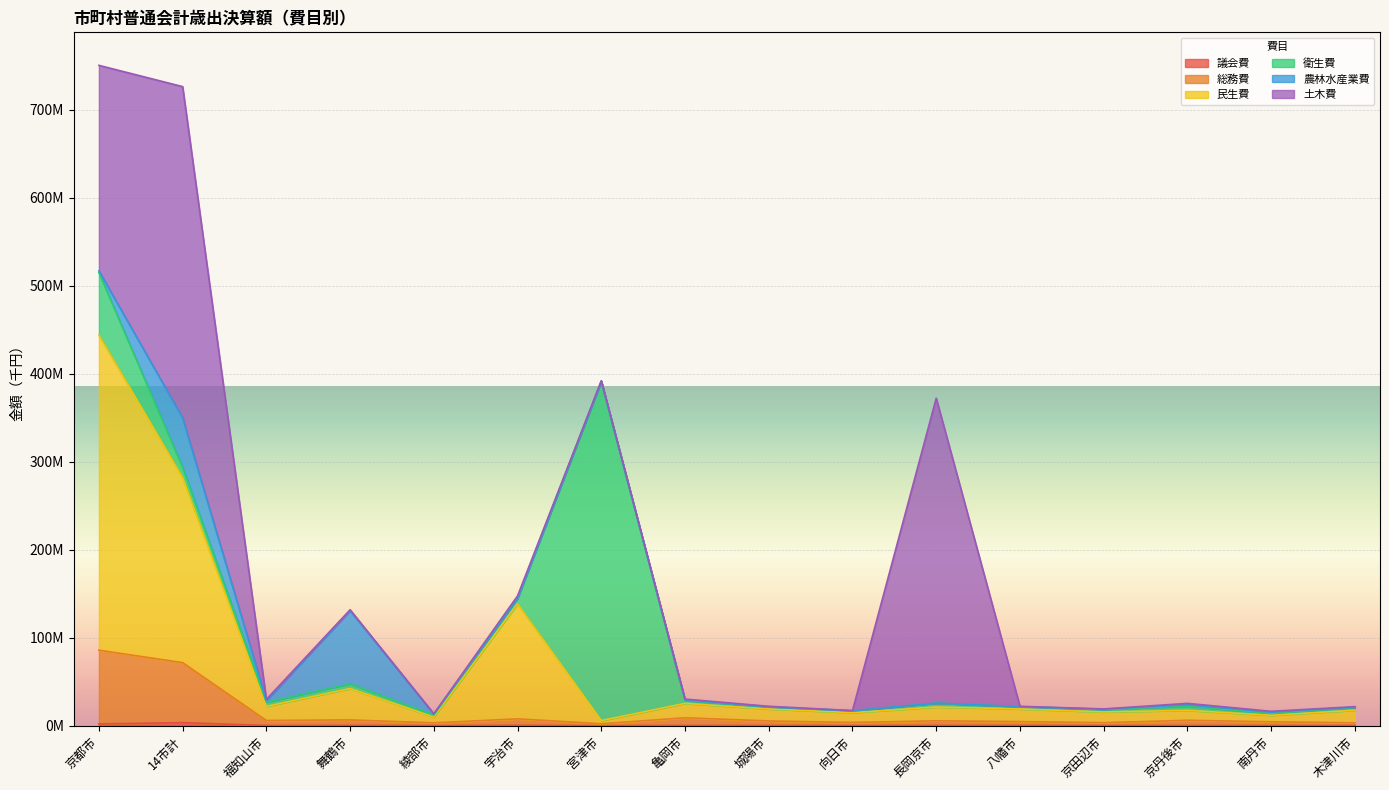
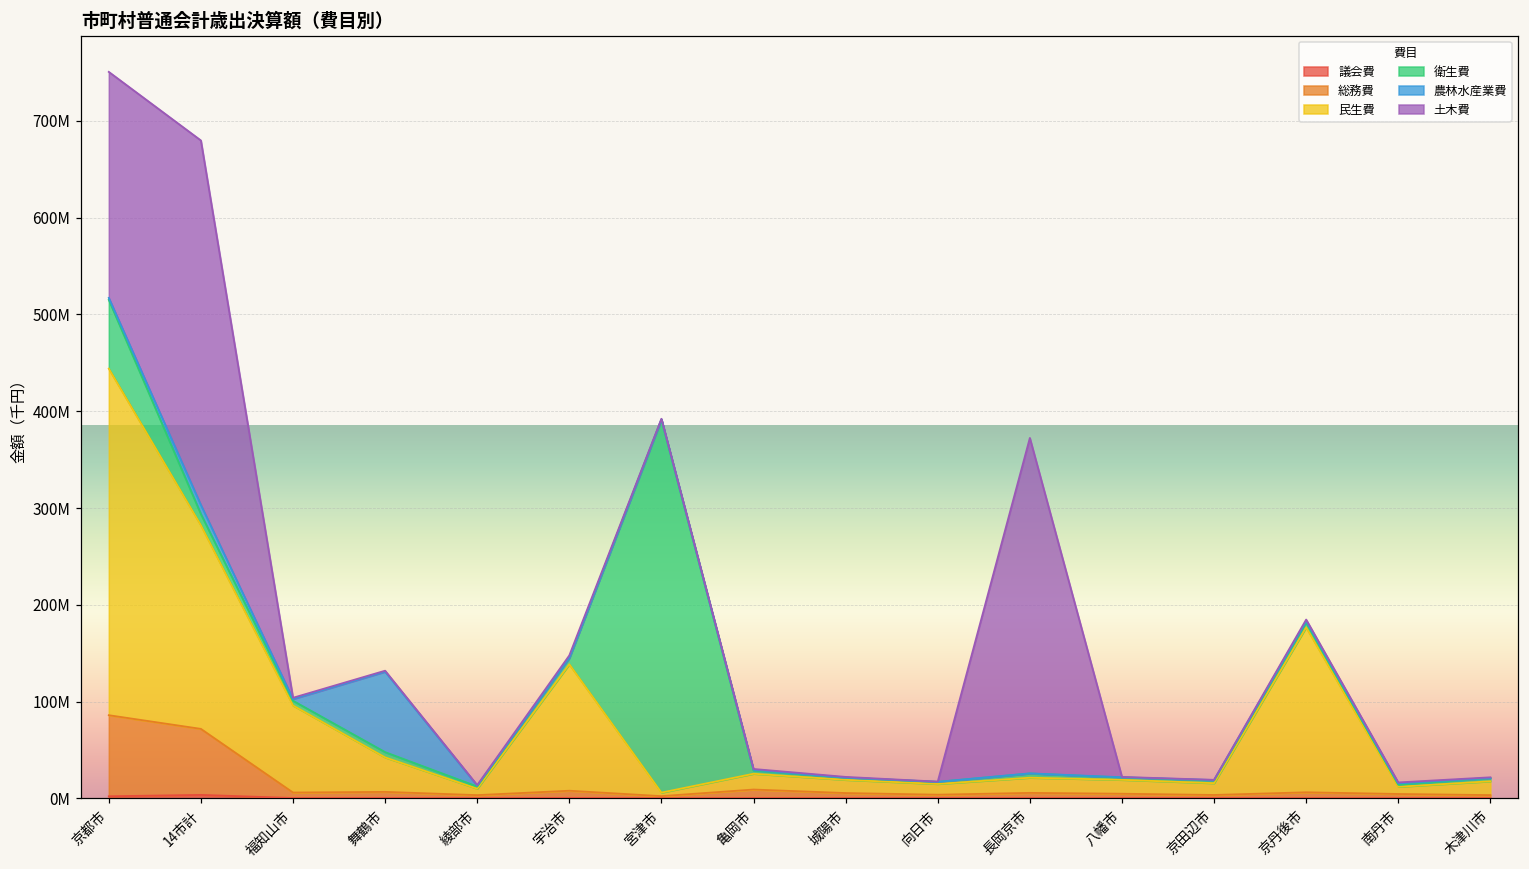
  {
    "民生費": {
      "京都市": 360000000,
      "14市計": 210000000,
-     "福知山市": 20000000,
+     "福知山市": 90000000,
      "舞鶴市": 40000000,
      "宇治市": 130000000,
      "宮津市": 0,
      "亀岡市": 20000000,
      "長岡京市": 20000000,
-     "京丹後市": 10000000,
+     "京丹後市": 170000000,
      "木津川市": 10000000
    },
    "衛生費": {
      "14市計": 10000000,
      "舞鶴市": 10000000
    },
    "農林水産業費": {
-     "14市計": 60000000
+     "14市計": 10000000
    },
    "土木費": {
      "京都市": 230000000,
      "14市計": 380000000,
      "長岡京市": 350000000
    }
  }
